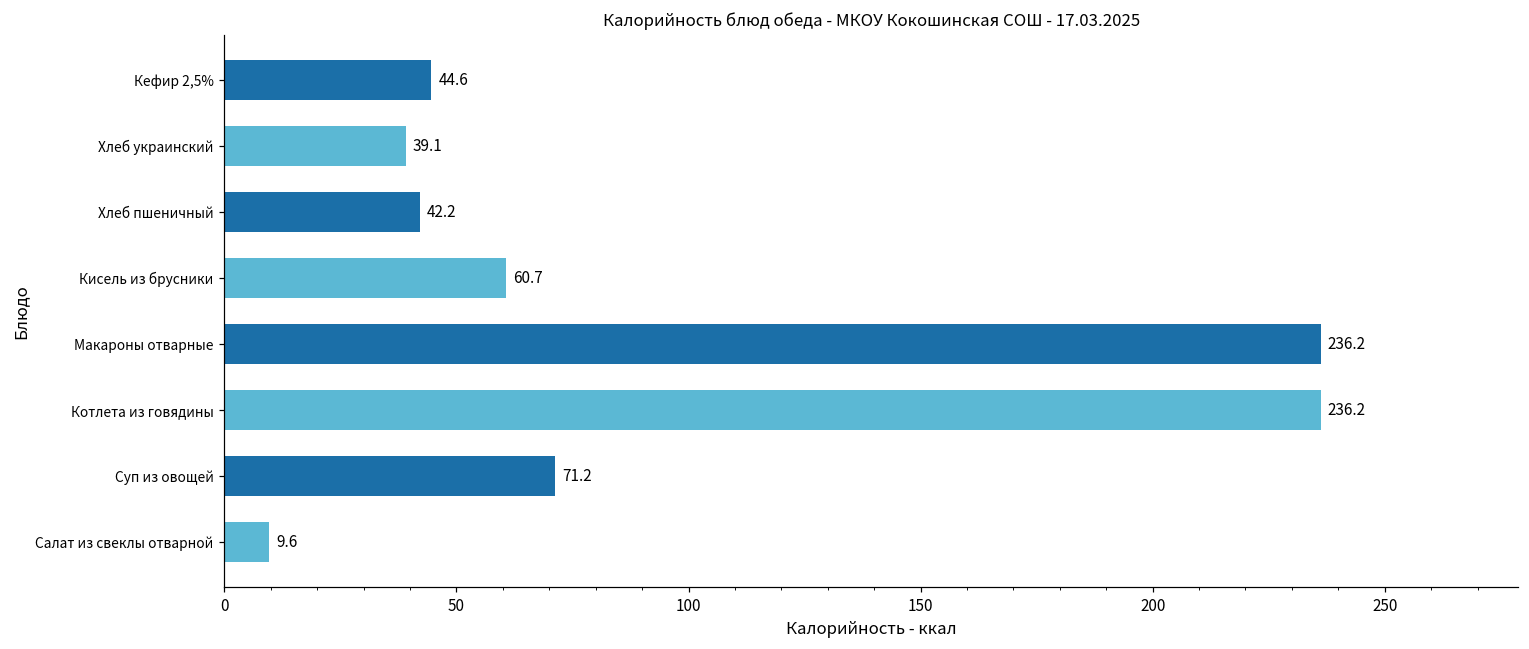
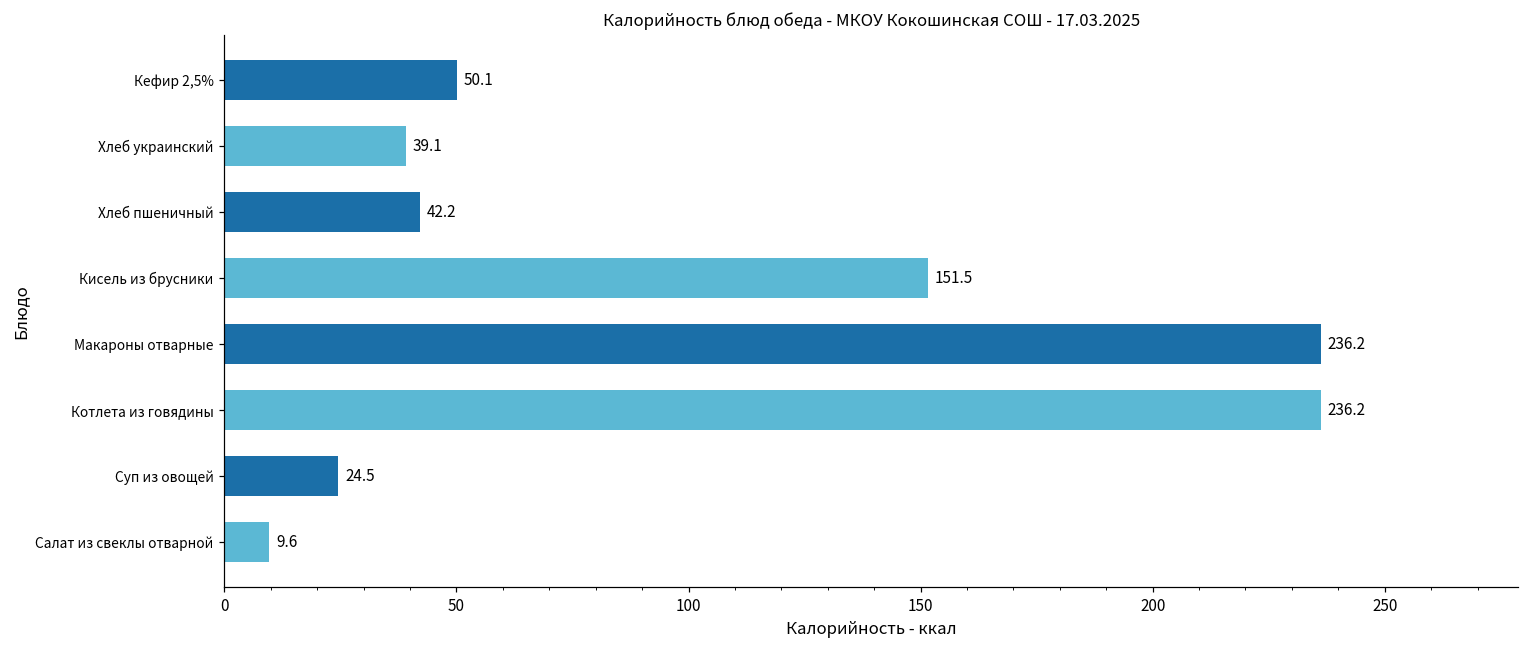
  {
-   "Кефир 2,5%": 44.6,
+   "Кефир 2,5%": 50.1,
    "Хлеб украинский": 39.1,
    "Хлеб пшеничный": 42.2,
-   "Кисель из брусники": 60.7,
+   "Кисель из брусники": 151.5,
    "Макароны отварные": 236.2,
    "Котлета из говядины": 236.2,
-   "Суп из овощей": 71.2,
+   "Суп из овощей": 24.5,
    "Салат из свеклы отварной": 9.6
  }
